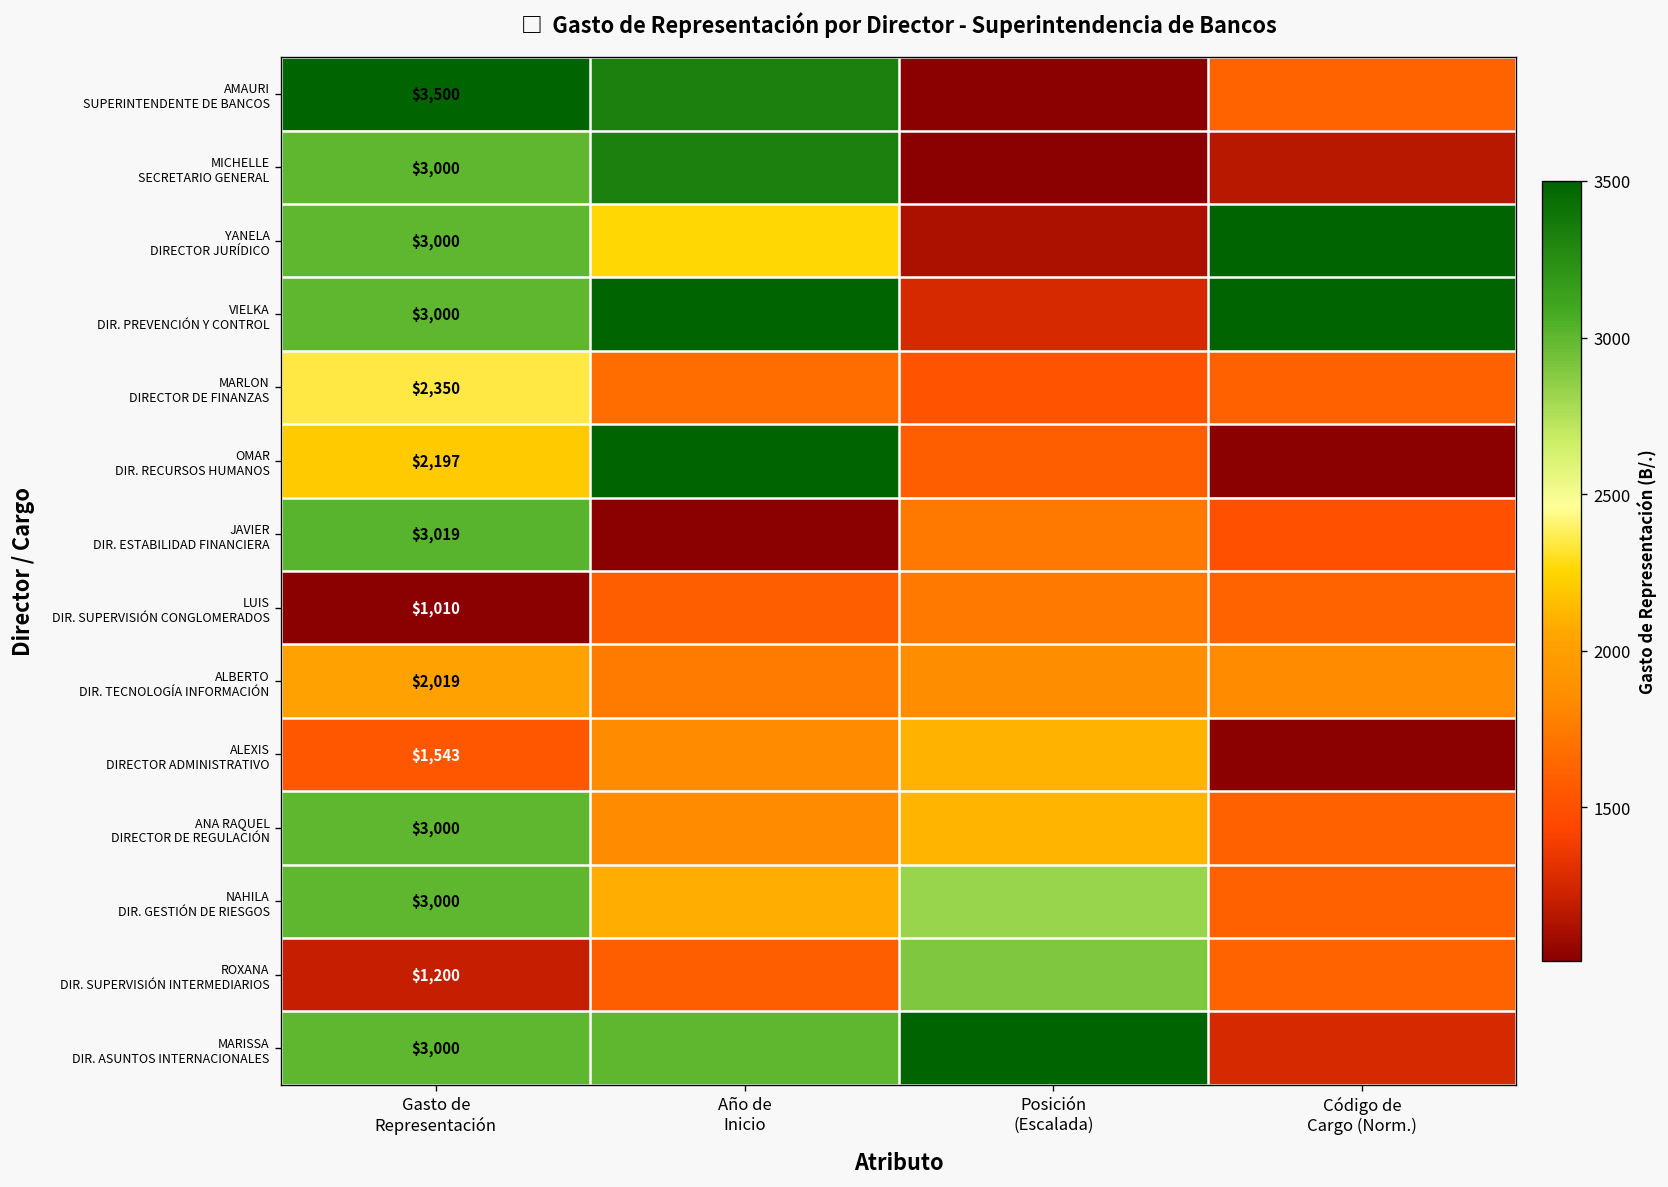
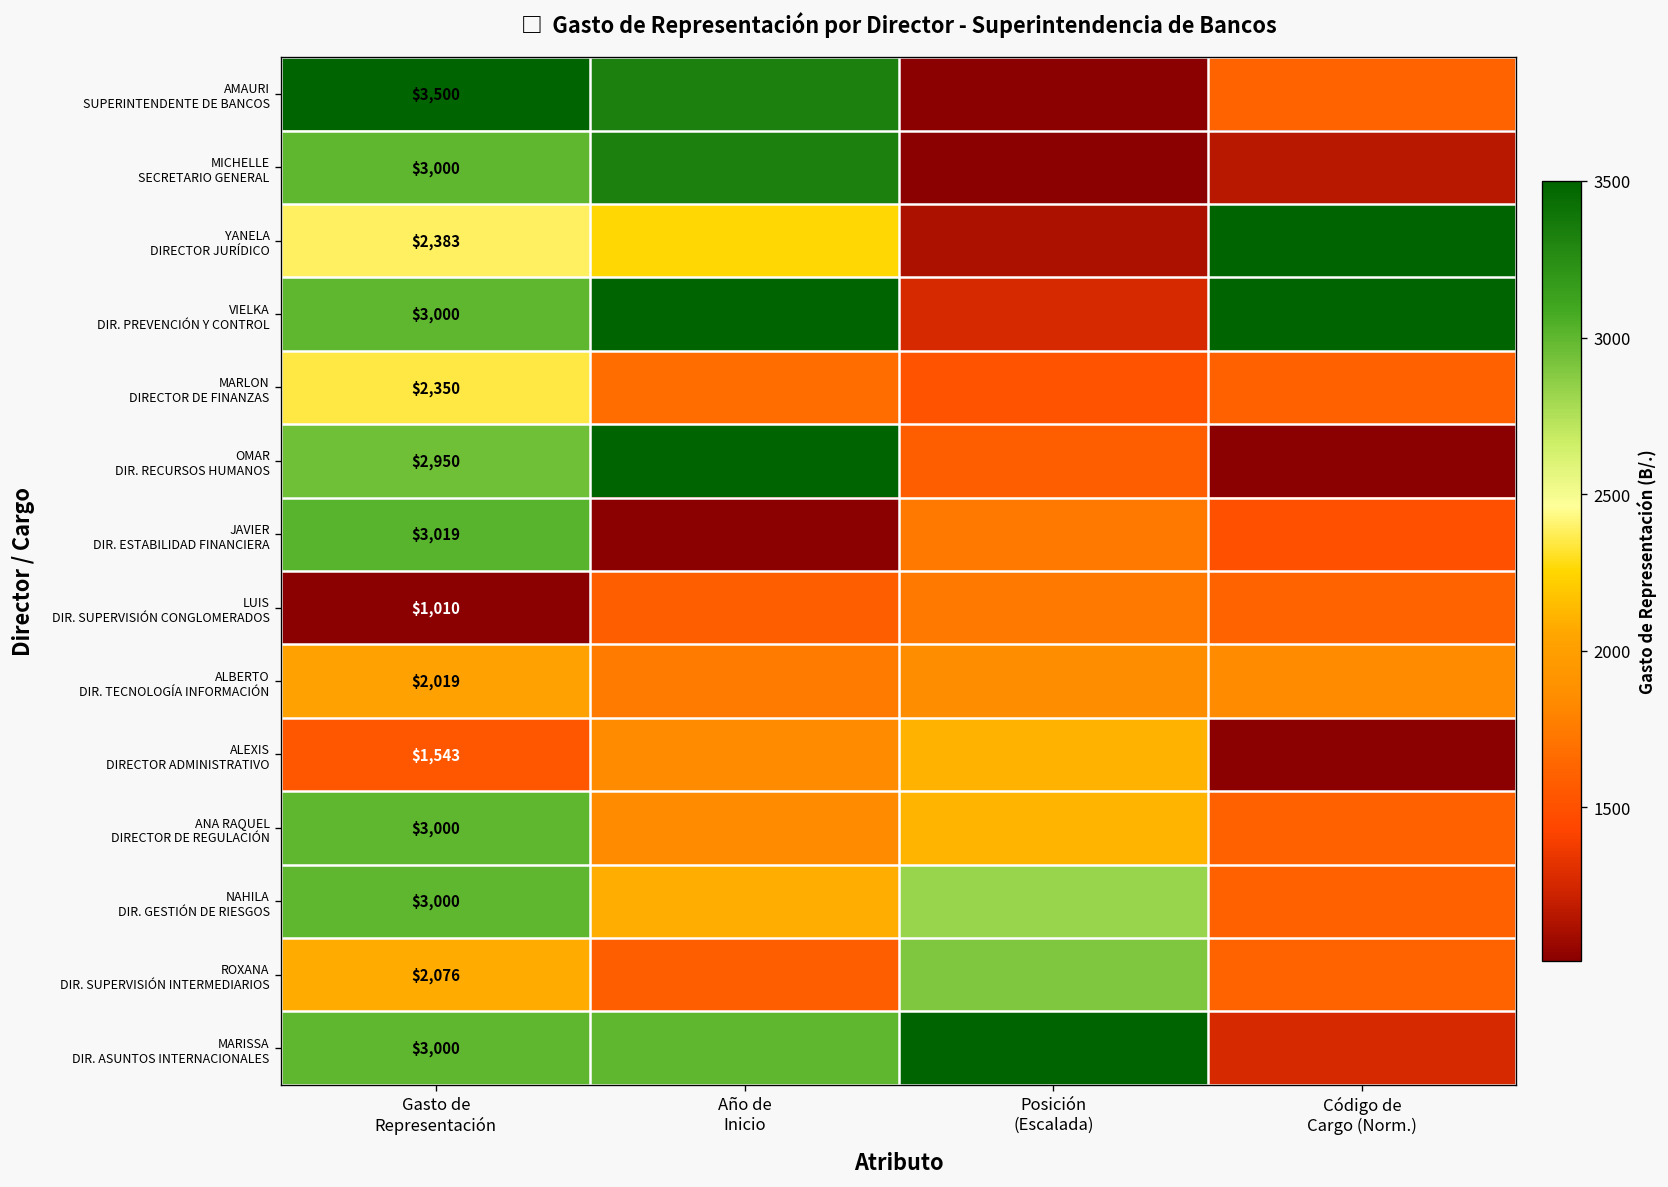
  {
    "AMAURI SUPERINTENDENTE DE BANCOS": {
      "Gasto de Representación": "$3,500"
    },
    "MICHELLE SECRETARIO GENERAL": {
      "Gasto de Representación": "$3,000"
    },
    "YANELA DIRECTOR JURÍDICO": {
-     "Gasto de Representación": "$3,000"
+     "Gasto de Representación": "$2,383"
    },
    "VIELKA DIR. PREVENCIÓN Y CONTROL": {
      "Gasto de Representación": "$3,000"
    },
    "MARLON DIRECTOR DE FINANZAS": {
      "Gasto de Representación": "$2,350"
    },
    "OMAR DIR. RECURSOS HUMANOS": {
-     "Gasto de Representación": "$2,197"
+     "Gasto de Representación": "$2,950"
    },
    "JAVIER DIR. ESTABILIDAD FINANCIERA": {
      "Gasto de Representación": "$3,019"
    },
    "LUIS DIR. SUPERVISIÓN CONGLOMERADOS": {
      "Gasto de Representación": "$1,010"
    },
    "ALBERTO DIR. TECNOLOGÍA INFORMACIÓN": {
      "Gasto de Representación": "$2,019"
    },
    "ALEXIS DIRECTOR ADMINISTRATIVO": {
      "Gasto de Representación": "$1,543"
    },
    "ANA RAQUEL DIRECTOR DE REGULACIÓN": {
      "Gasto de Representación": "$3,000"
    },
    "NAHILA DIR. GESTIÓN DE RIESGOS": {
      "Gasto de Representación": "$3,000"
    },
    "ROXANA DIR. SUPERVISIÓN INTERMEDIARIOS": {
-     "Gasto de Representación": "$1,200"
+     "Gasto de Representación": "$2,076"
    },
    "MARISSA DIR. ASUNTOS INTERNACIONALES": {
      "Gasto de Representación": "$3,000"
    }
  }
